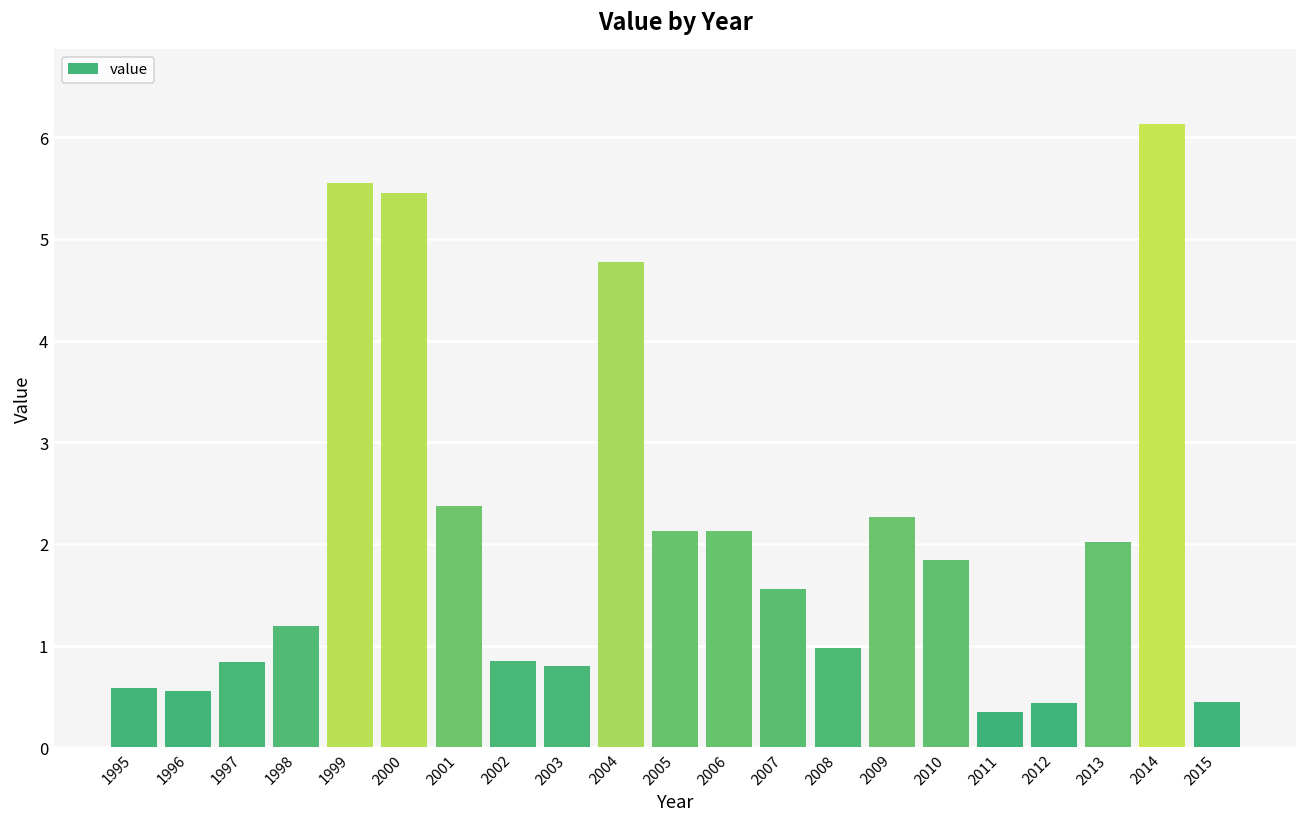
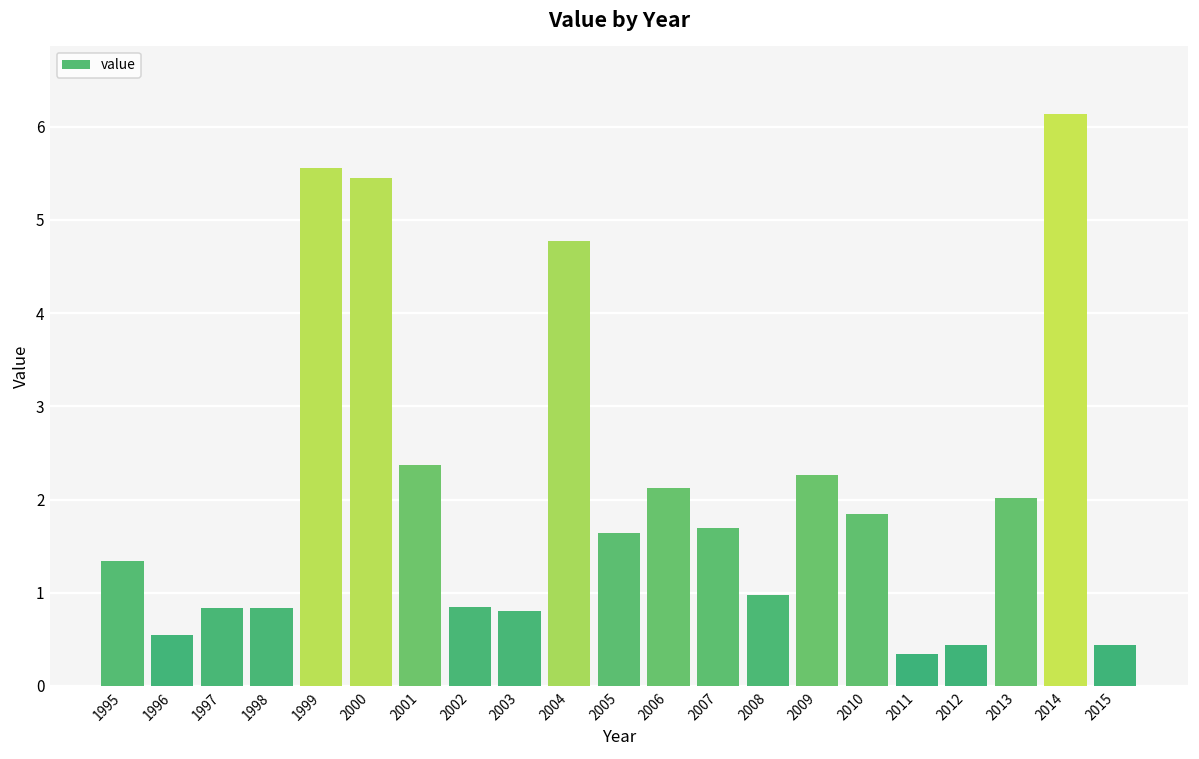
  {
-   "1995": 0.6,
+   "1995": 1.3,
    "1996": 0.6,
    "1997": 0.8,
-   "1998": 1.2,
+   "1998": 0.8,
    "1999": 5.6,
    "2000": 5.5,
    "2001": 2.4,
    "2002": 0.8,
    "2003": 0.8,
    "2004": 4.8,
-   "2005": 2.1,
+   "2005": 1.6,
    "2006": 2.1,
-   "2007": 1.6,
+   "2007": 1.7,
    "2008": 1.0,
    "2009": 2.3,
    "2010": 1.8,
    "2011": 0.3,
    "2012": 0.4,
    "2013": 2.0,
    "2014": 6.1,
    "2015": 0.4
  }
